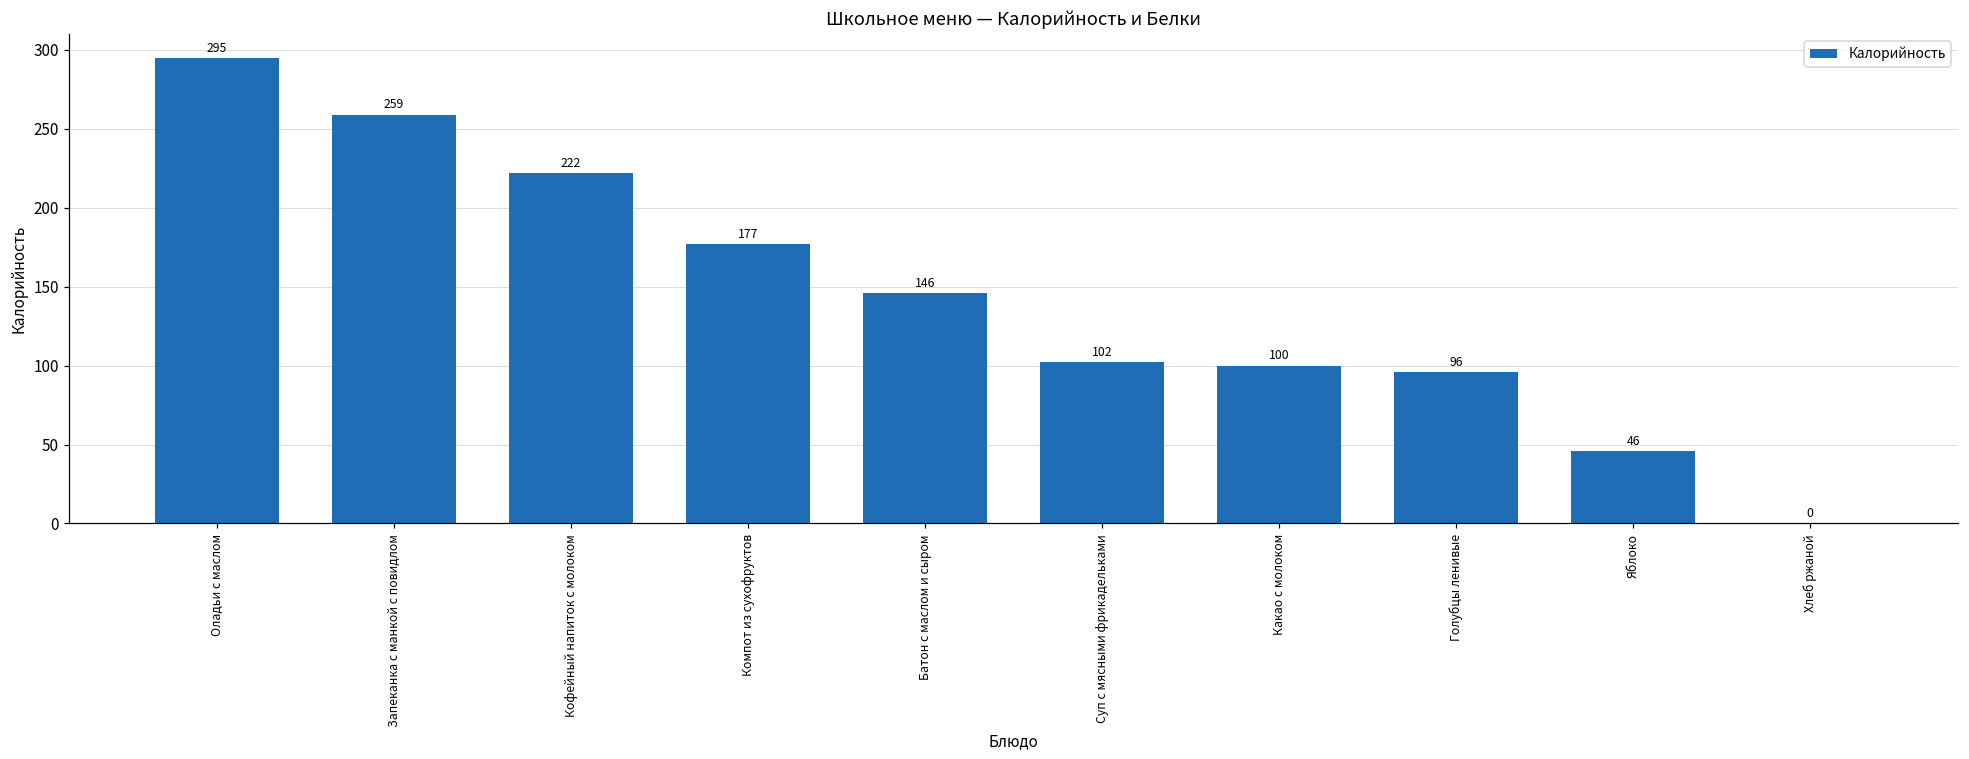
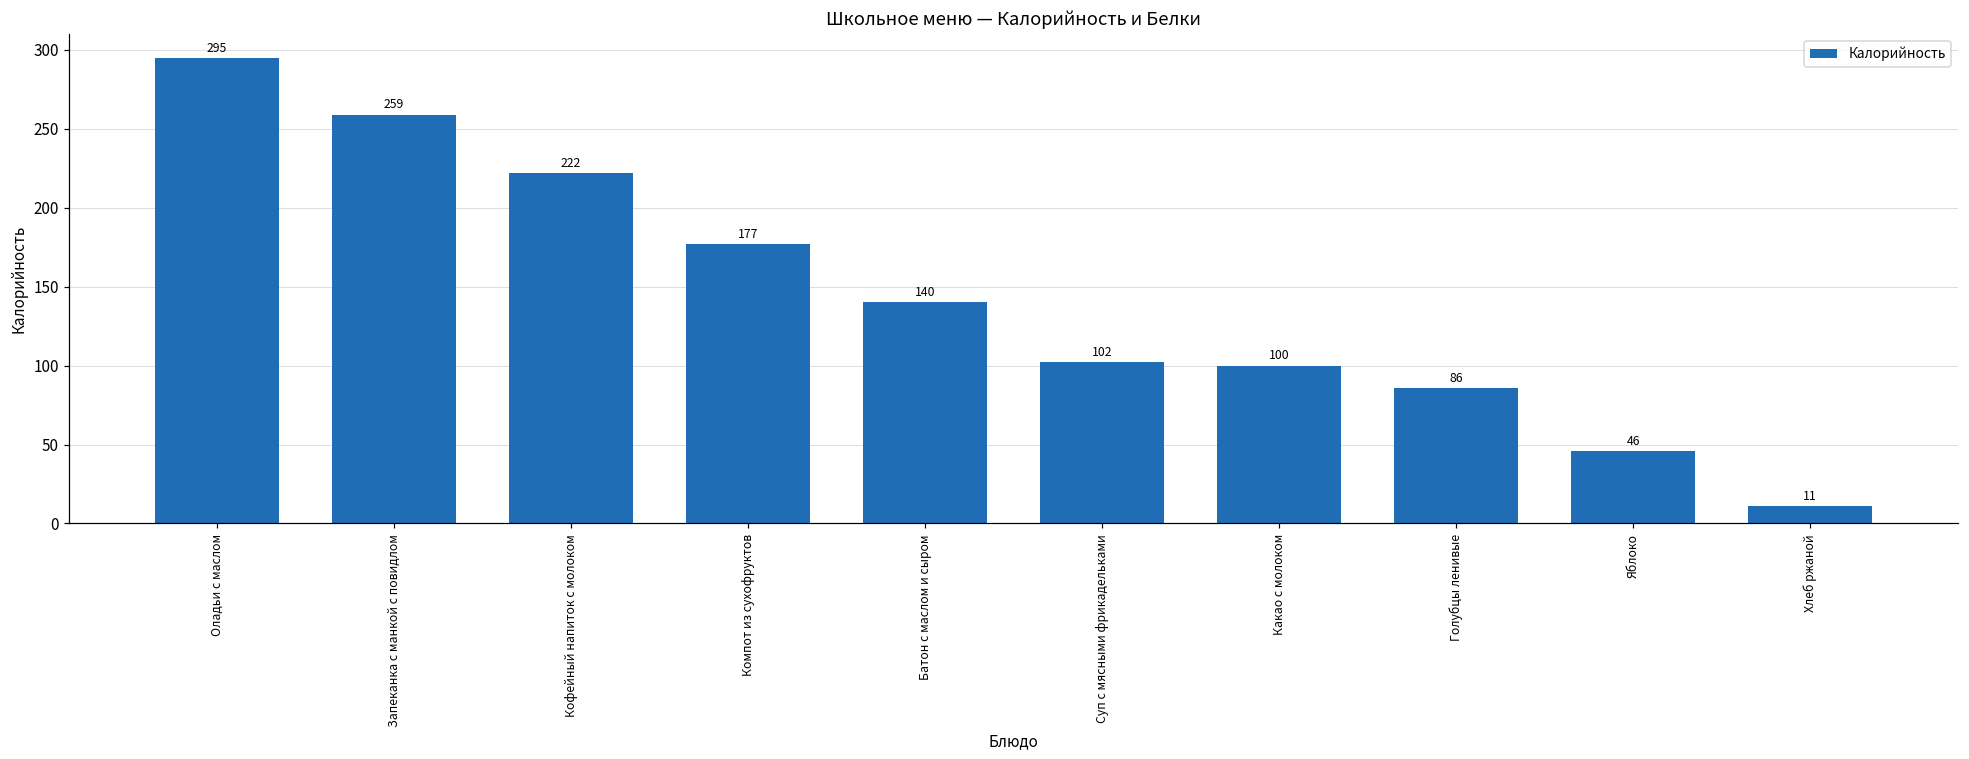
  {
    "Оладьи с маслом": 295,
    "Запеканка с манкой с повидлом": 259,
    "Кофейный напиток с молоком": 222,
    "Компот из сухофруктов": 177,
-   "Батон с маслом и сыром": 146,
+   "Батон с маслом и сыром": 140,
    "Суп с мясными фрикадельками": 102,
    "Какао с молоком": 100,
-   "Голубцы ленивые": 96,
+   "Голубцы ленивые": 86,
    "Яблоко": 46,
-   "Хлеб ржаной": 0
+   "Хлеб ржаной": 11
  }
